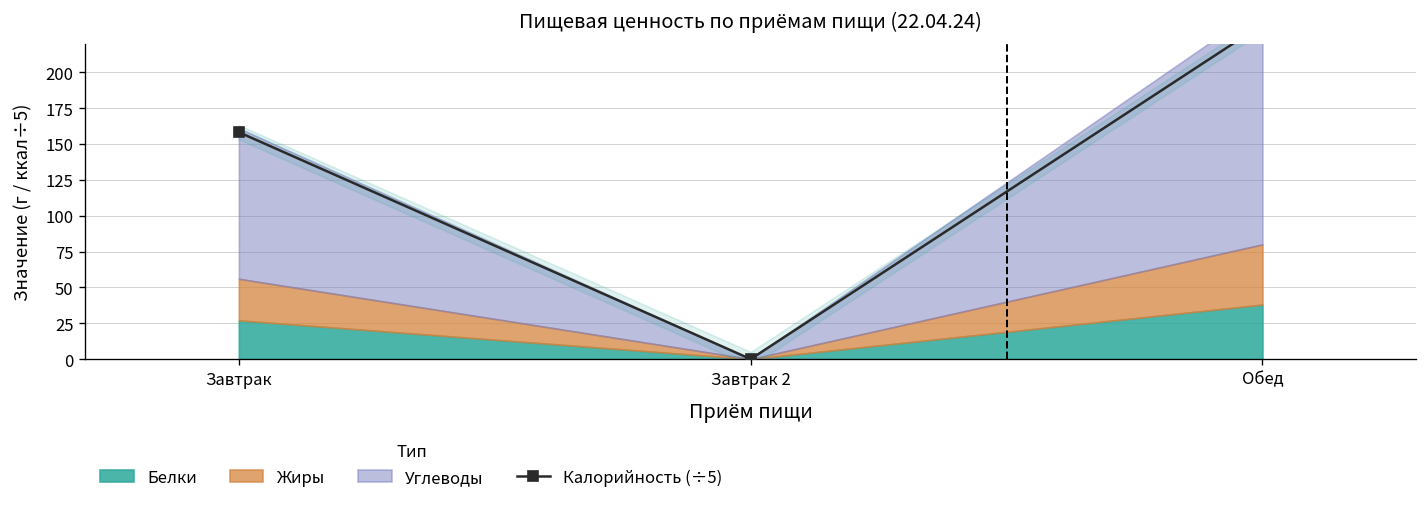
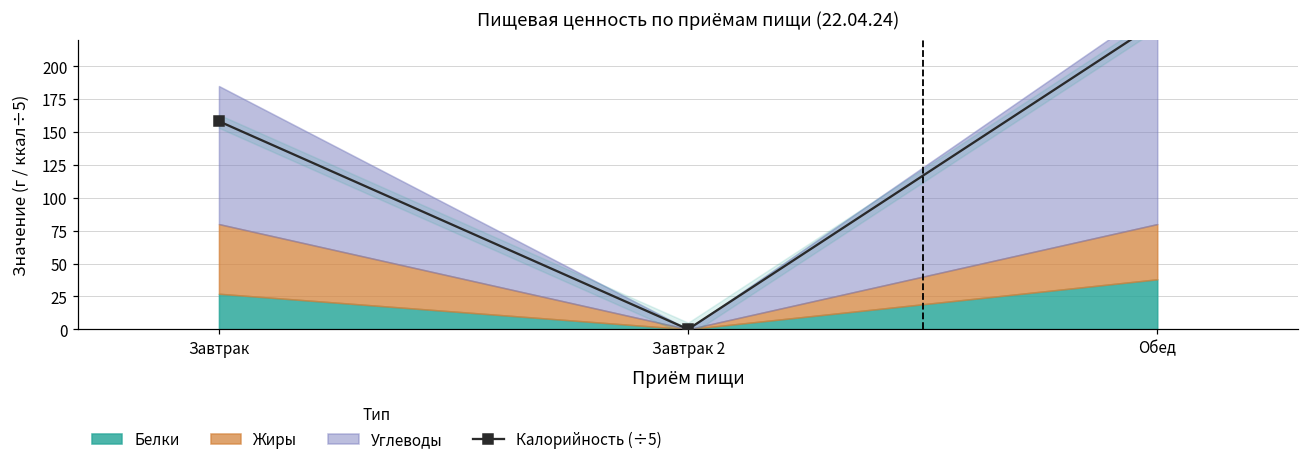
  {
    "Калорийность (÷5)": {
      "Завтрак": 158
    },
    "Жиры": {
-     "Завтрак": 29,
+     "Завтрак": 53,
      "Обед": 42
    },
    "Углеводы": {
      "Завтрак": 105
    }
  }
